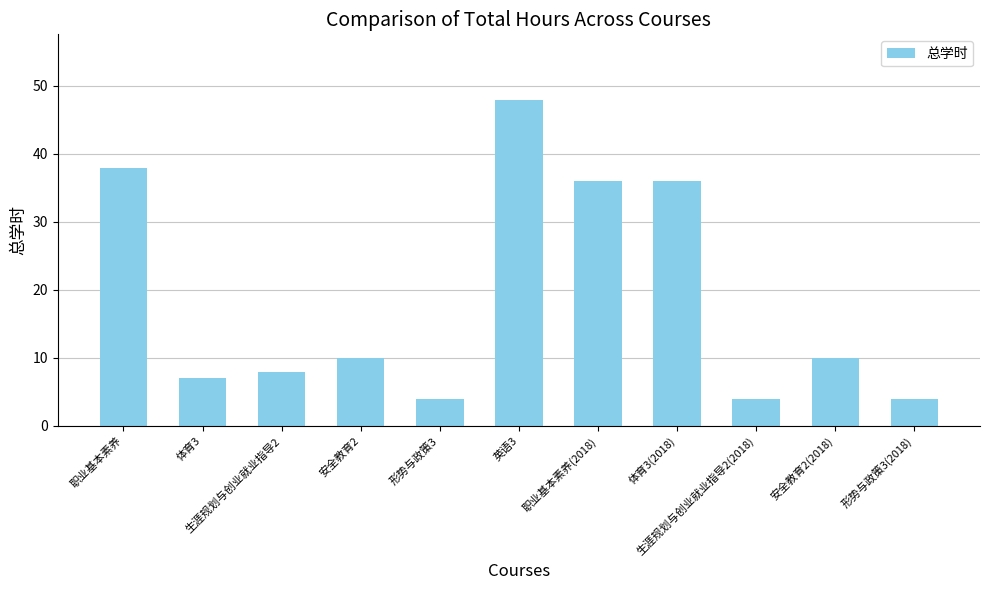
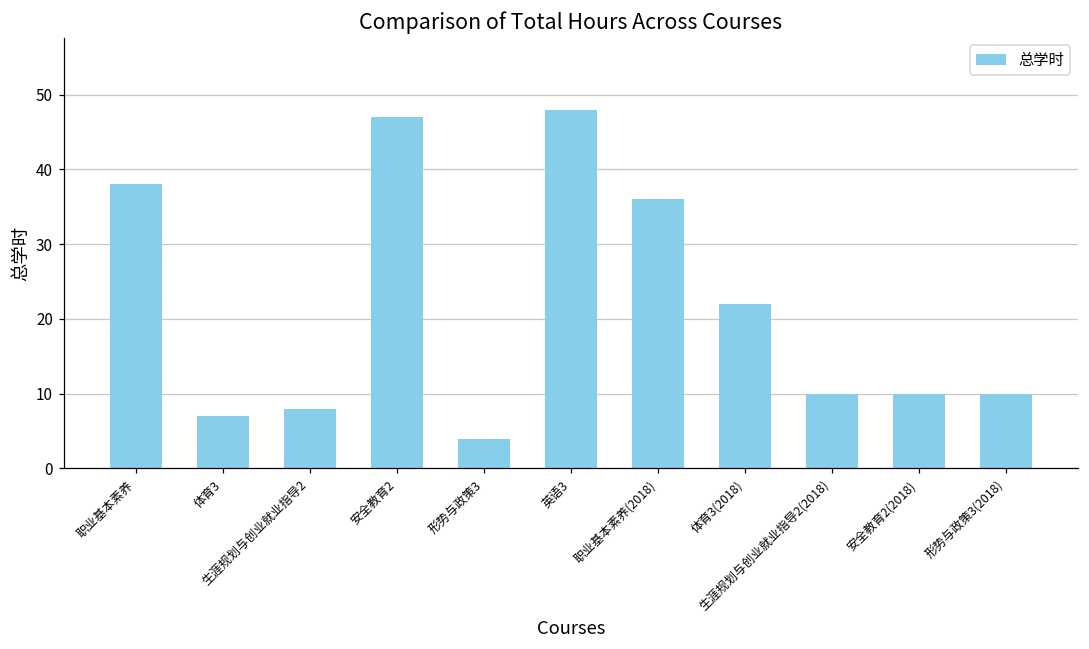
  {
    "职业基本素养": 38,
    "体育3": 7,
    "生涯规划与创业就业指导2": 8,
-   "安全教育2": 10,
+   "安全教育2": 47,
    "形势与政策3": 4,
    "英语3": 48,
    "职业基本素养(2018)": 36,
-   "体育3(2018)": 36,
-   "生涯规划与创业就业指导2(2018)": 4,
+   "体育3(2018)": 22,
+   "生涯规划与创业就业指导2(2018)": 10,
    "安全教育2(2018)": 10,
-   "形势与政策3(2018)": 4
+   "形势与政策3(2018)": 10
  }
